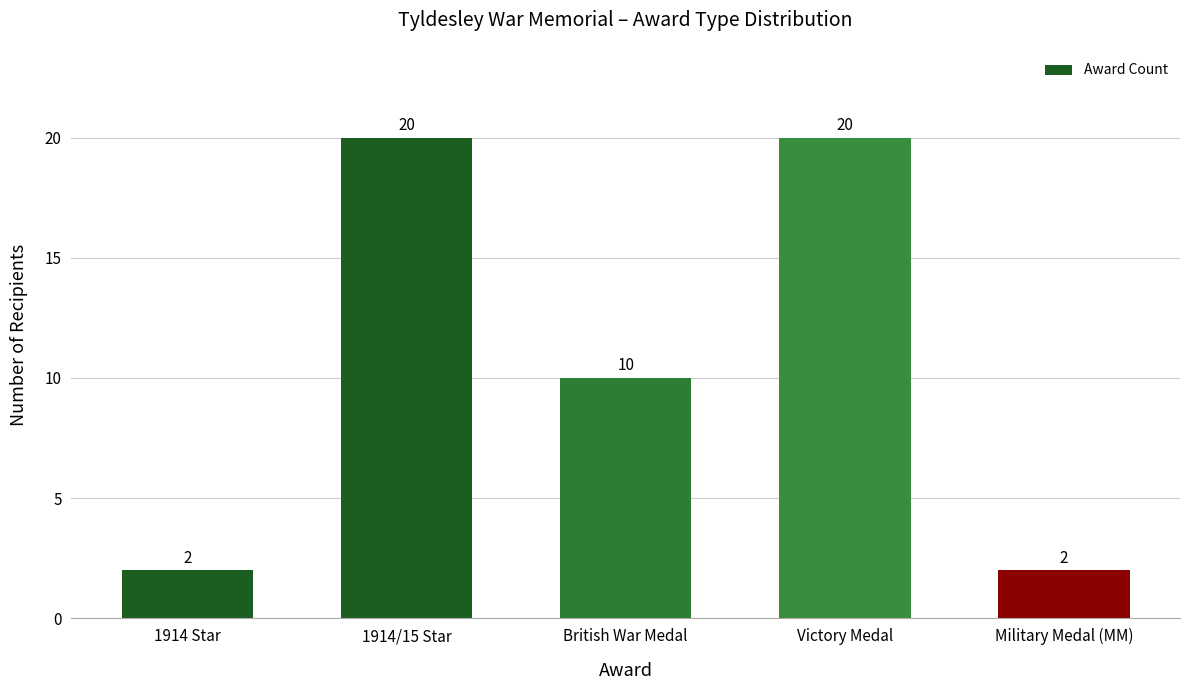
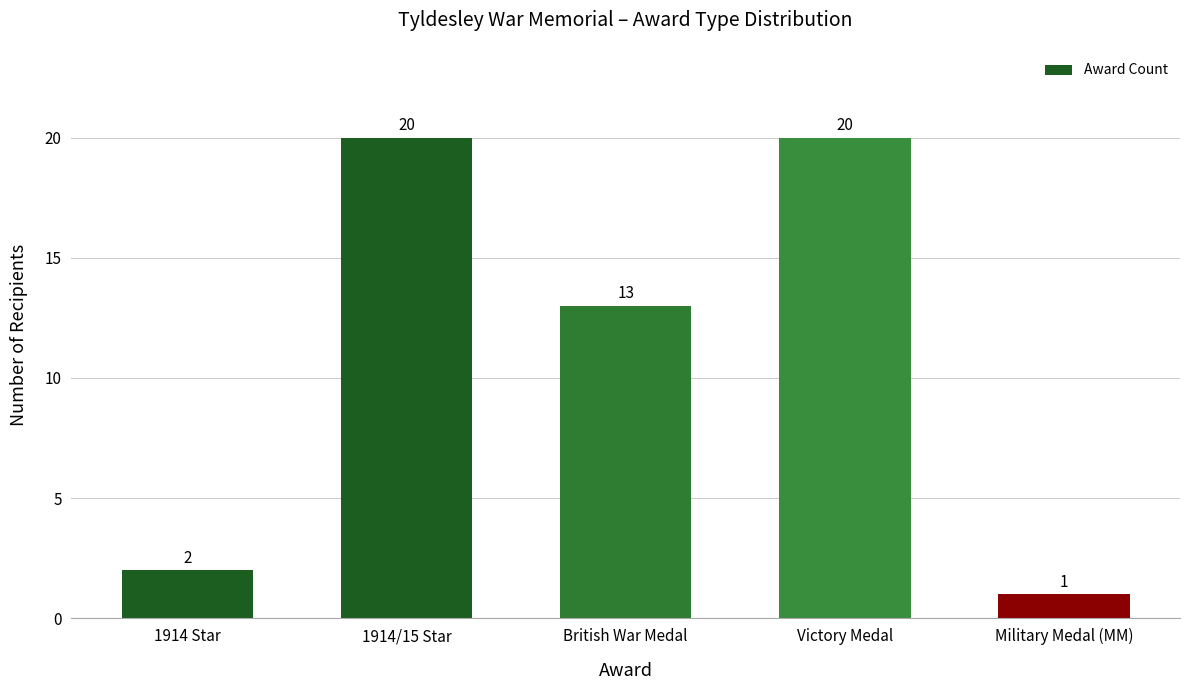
  {
    "1914 Star": 2,
    "1914/15 Star": 20,
-   "British War Medal": 10,
+   "British War Medal": 13,
    "Victory Medal": 20,
-   "Military Medal (MM)": 2
+   "Military Medal (MM)": 1
  }
